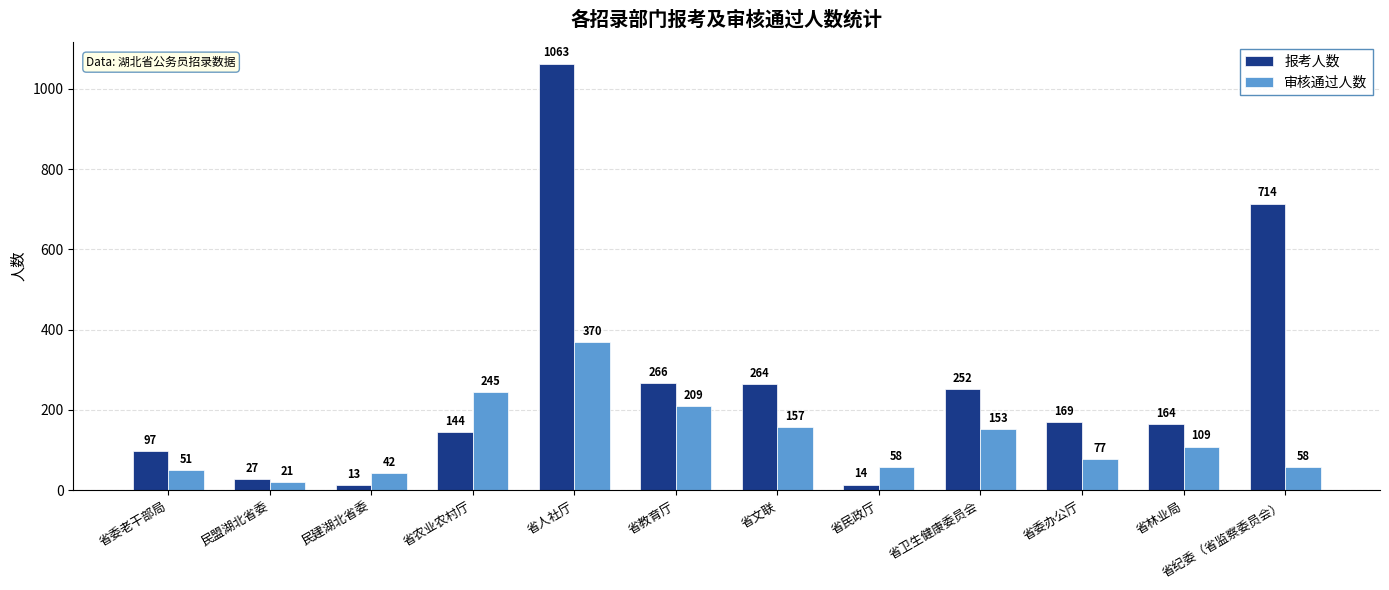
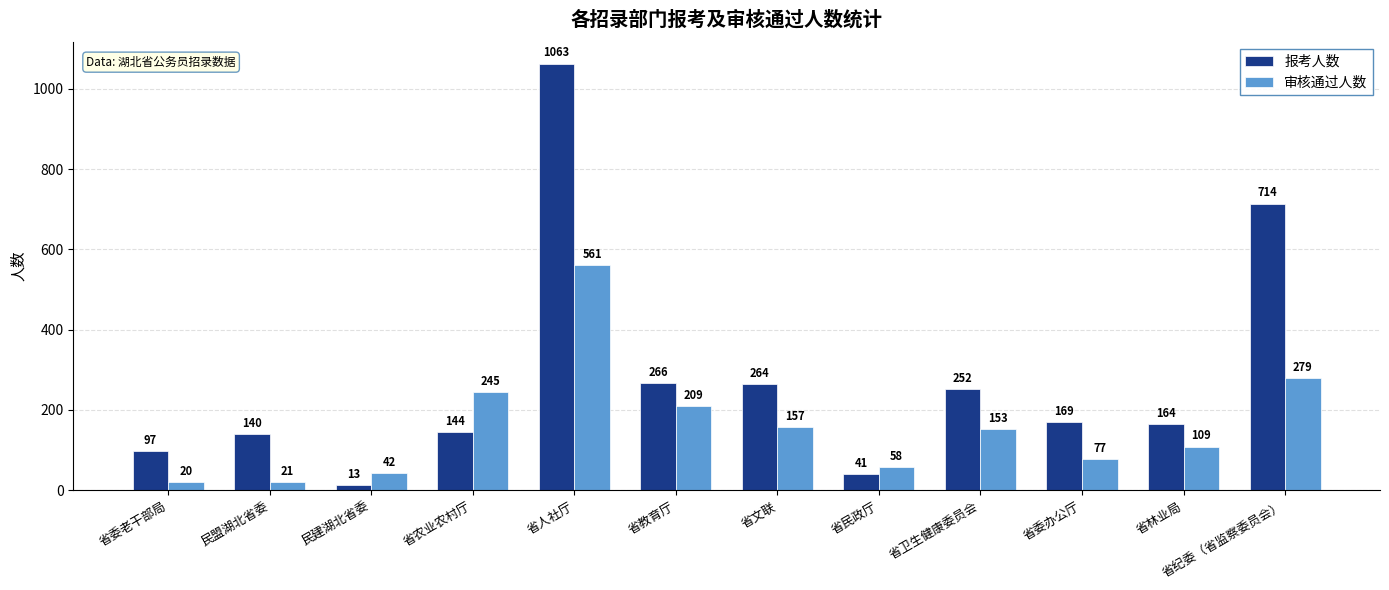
  {
    "报考人数": {
      "省委老干部局": 97,
-     "民盟湖北省委": 27,
+     "民盟湖北省委": 140,
      "民建湖北省委": 13,
      "省农业农村厅": 144,
      "省人社厅": 1063,
      "省教育厅": 266,
      "省文联": 264,
-     "省民政厅": 14,
+     "省民政厅": 41,
      "省卫生健康委员会": 252,
      "省委办公厅": 169,
      "省林业局": 164,
      "省纪委（省监察委员会）": 714
    },
    "审核通过人数": {
-     "省委老干部局": 51,
+     "省委老干部局": 20,
      "民盟湖北省委": 21,
      "民建湖北省委": 42,
      "省农业农村厅": 245,
-     "省人社厅": 370,
+     "省人社厅": 561,
      "省教育厅": 209,
      "省文联": 157,
      "省民政厅": 58,
      "省卫生健康委员会": 153,
      "省委办公厅": 77,
      "省林业局": 109,
-     "省纪委（省监察委员会）": 58
+     "省纪委（省监察委员会）": 279
    }
  }
